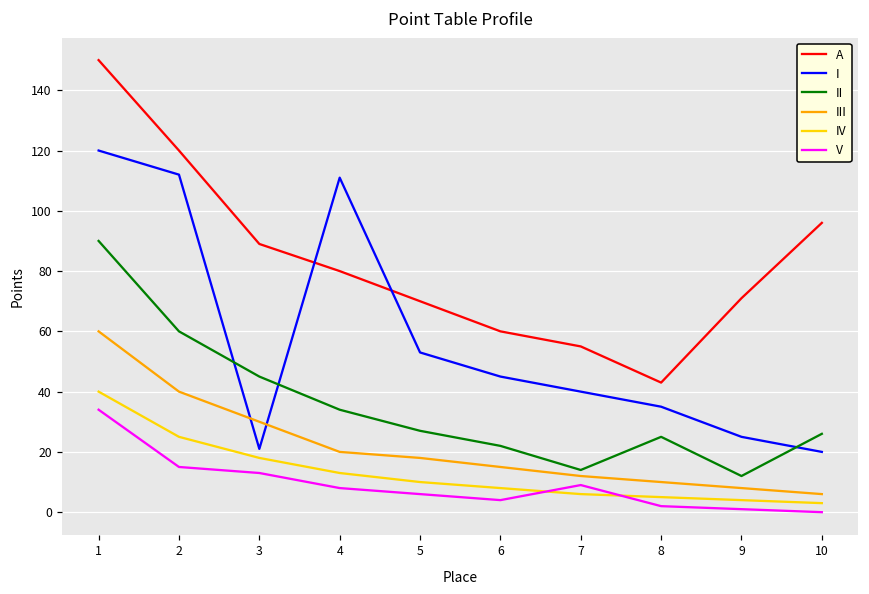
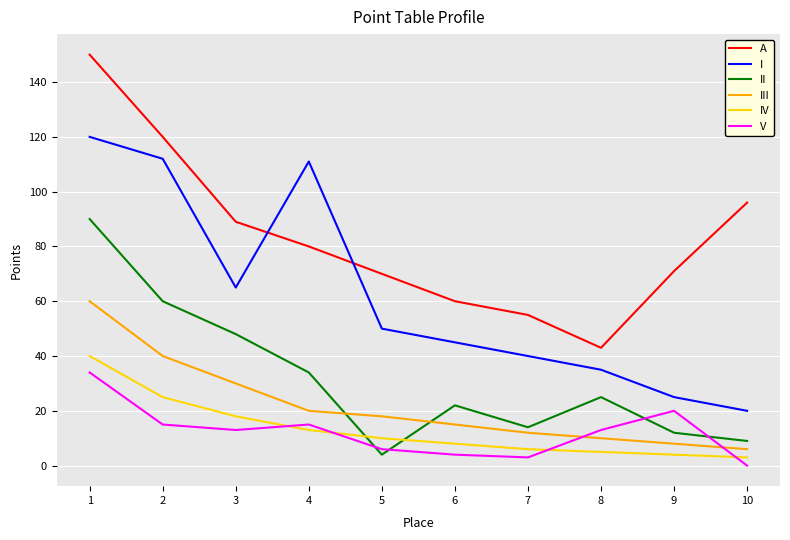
  {
    "A": {
      "1": 150,
      "2": 120,
      "3": 89,
      "4": 80,
      "5": 70,
      "6": 60,
      "7": 55,
      "8": 43,
      "9": 71,
      "10": 96
    },
    "I": {
      "1": 120,
      "2": 112,
-     "3": 21,
+     "3": 65,
      "4": 111,
-     "5": 53,
+     "5": 50,
      "6": 45,
      "7": 40,
      "8": 35,
      "9": 25,
      "10": 20
    },
    "II": {
      "1": 90,
      "2": 60,
-     "3": 45,
+     "3": 48,
      "4": 34,
-     "5": 27,
+     "5": 4,
      "6": 22,
      "7": 14,
      "8": 25,
      "9": 12,
-     "10": 26
+     "10": 9
    },
    "V": {
      "1": 34,
      "2": 15,
      "3": 13,
-     "4": 8,
+     "4": 15,
      "5": 6,
      "6": 4,
-     "7": 9,
-     "8": 2,
-     "9": 1,
+     "7": 3,
+     "8": 13,
+     "9": 20,
      "10": 0
    }
  }
